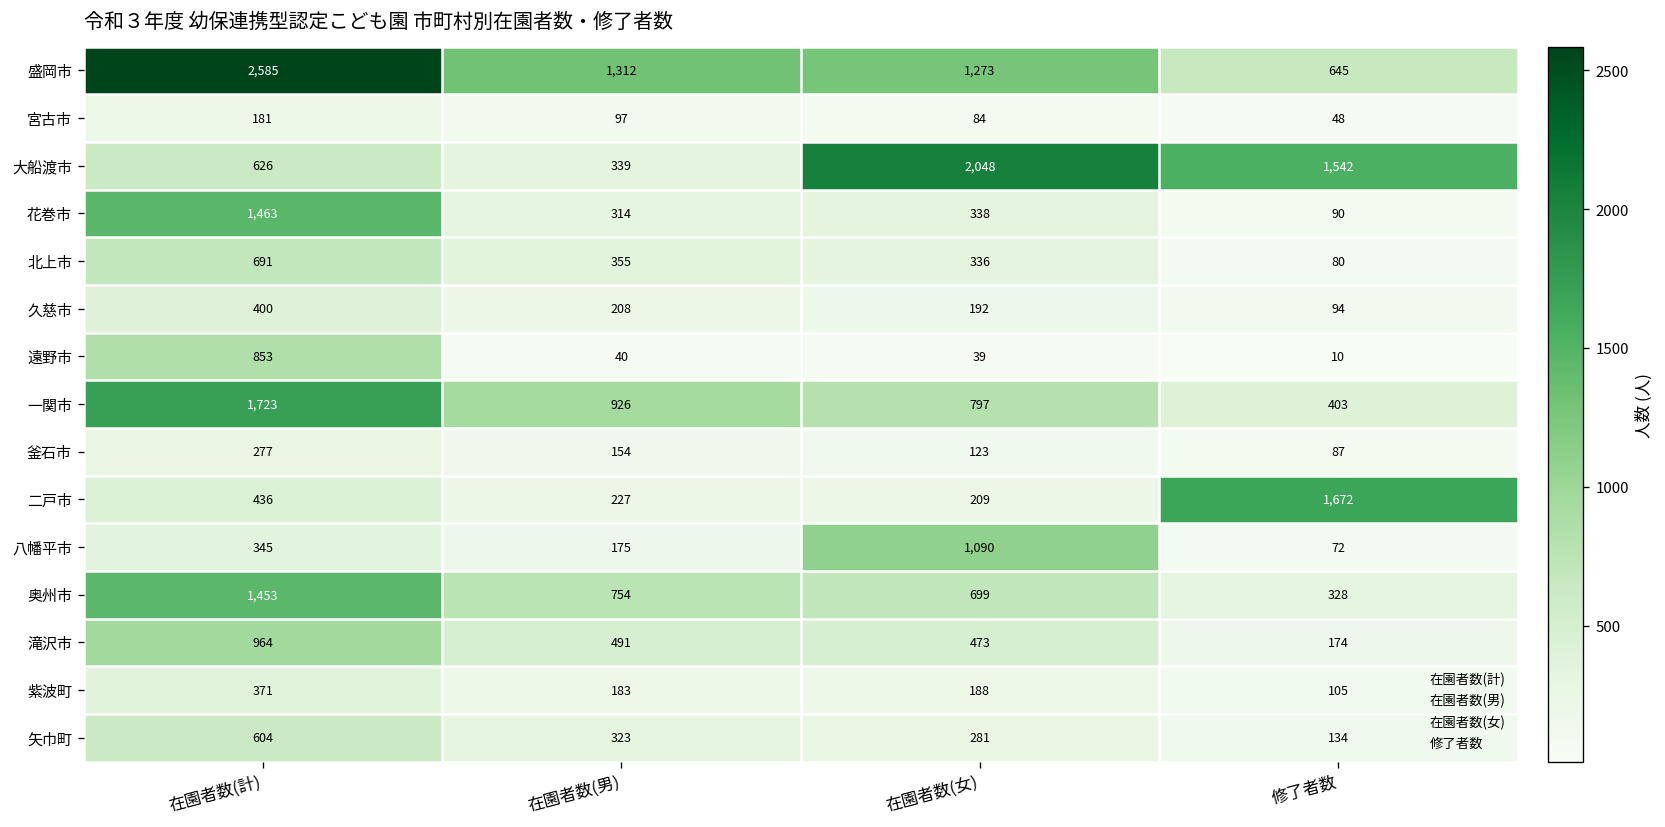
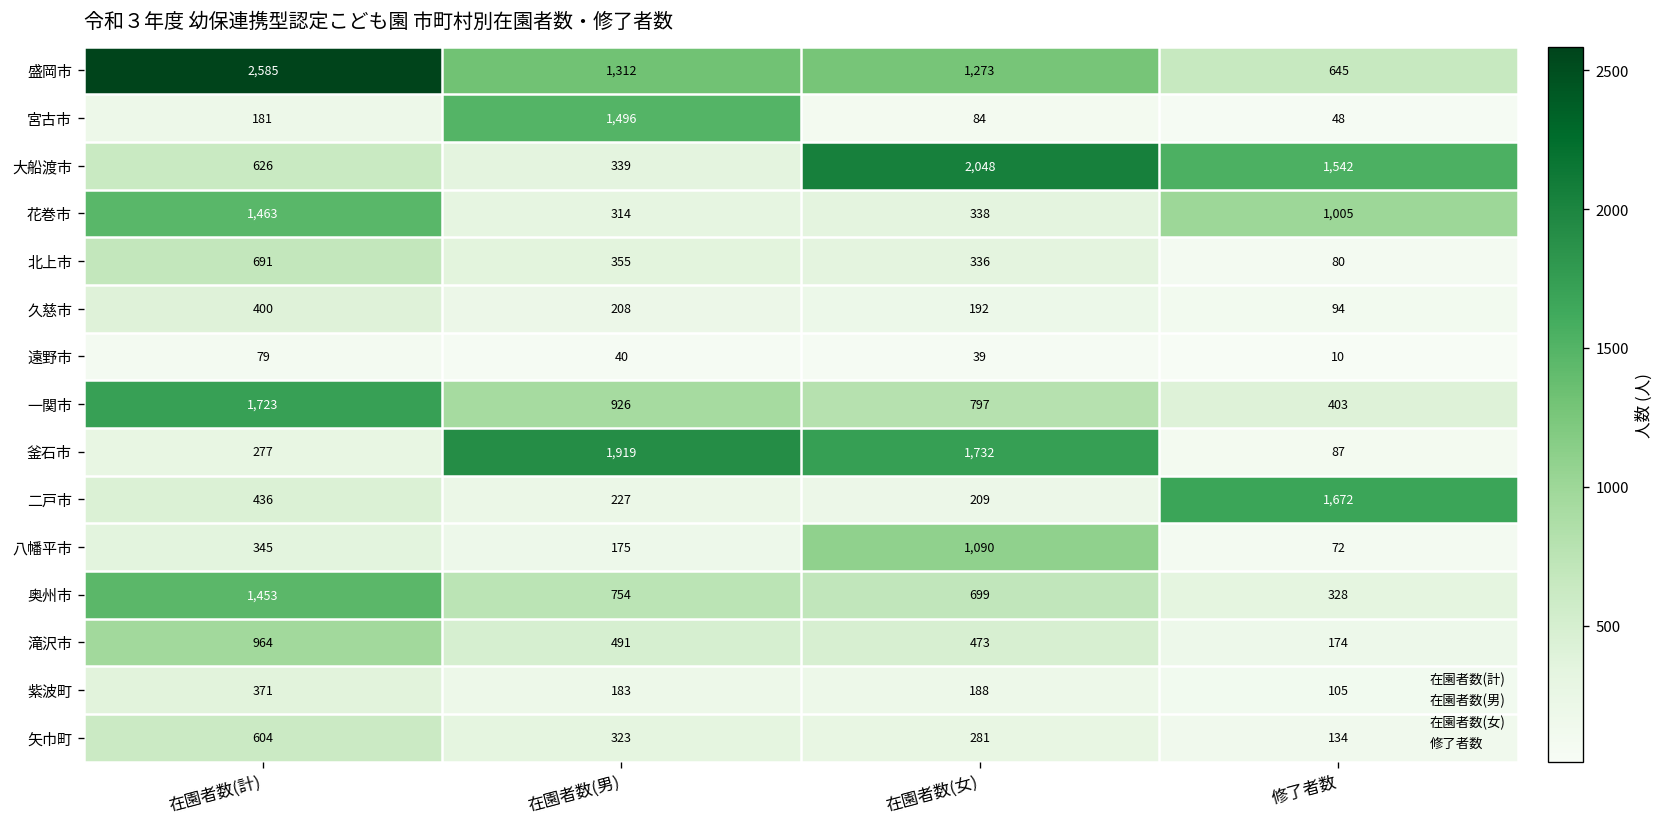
  {
    "盛岡市": {
      "在園者数(計)": "2,585",
      "在園者数(男)": "1,312",
      "在園者数(女)": "1,273",
      "修了者数": "645"
    },
    "宮古市": {
      "在園者数(計)": "181",
-     "在園者数(男)": "97",
+     "在園者数(男)": "1,496",
      "在園者数(女)": "84",
      "修了者数": "48"
    },
    "大船渡市": {
      "在園者数(計)": "626",
      "在園者数(男)": "339",
      "在園者数(女)": "2,048",
      "修了者数": "1,542"
    },
    "花巻市": {
      "在園者数(計)": "1,463",
      "在園者数(男)": "314",
      "在園者数(女)": "338",
-     "修了者数": "90"
+     "修了者数": "1,005"
    },
    "北上市": {
      "在園者数(計)": "691",
      "在園者数(男)": "355",
      "在園者数(女)": "336",
      "修了者数": "80"
    },
    "久慈市": {
      "在園者数(計)": "400",
      "在園者数(男)": "208",
      "在園者数(女)": "192",
      "修了者数": "94"
    },
    "遠野市": {
-     "在園者数(計)": "853",
+     "在園者数(計)": "79",
      "在園者数(男)": "40",
      "在園者数(女)": "39",
      "修了者数": "10"
    },
    "一関市": {
      "在園者数(計)": "1,723",
      "在園者数(男)": "926",
      "在園者数(女)": "797",
      "修了者数": "403"
    },
    "釜石市": {
      "在園者数(計)": "277",
-     "在園者数(男)": "154",
-     "在園者数(女)": "123",
+     "在園者数(男)": "1,919",
+     "在園者数(女)": "1,732",
      "修了者数": "87"
    },
    "二戸市": {
      "在園者数(計)": "436",
      "在園者数(男)": "227",
      "在園者数(女)": "209",
      "修了者数": "1,672"
    },
    "八幡平市": {
      "在園者数(計)": "345",
      "在園者数(男)": "175",
      "在園者数(女)": "1,090",
      "修了者数": "72"
    },
    "奥州市": {
      "在園者数(計)": "1,453",
      "在園者数(男)": "754",
      "在園者数(女)": "699",
      "修了者数": "328"
    },
    "滝沢市": {
      "在園者数(計)": "964",
      "在園者数(男)": "491",
      "在園者数(女)": "473",
      "修了者数": "174"
    },
    "紫波町": {
      "在園者数(計)": "371",
      "在園者数(男)": "183",
      "在園者数(女)": "188",
      "修了者数": "105"
    },
    "矢巾町": {
      "在園者数(計)": "604",
      "在園者数(男)": "323",
      "在園者数(女)": "281",
      "修了者数": "134"
    }
  }
